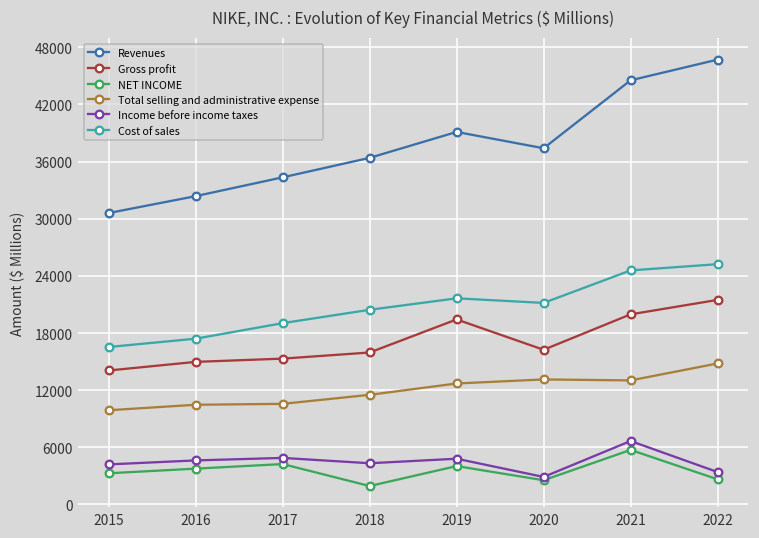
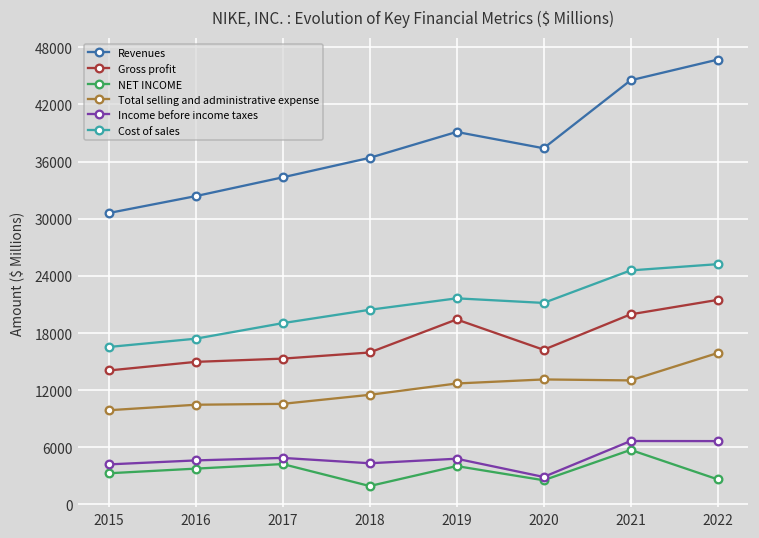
  {
    "Gross profit": {
      "2015": 14000,
      "2016": 15000,
      "2017": 15000,
      "2018": 16000,
      "2019": 19000,
      "2020": 16000,
      "2021": 20000,
      "2022": 21000
    },
    "NET INCOME": {
      "2015": 3000,
      "2016": 4000,
      "2017": 4000,
      "2018": 2000,
      "2019": 4000,
      "2020": 3000,
      "2021": 6000,
      "2022": 3000
    },
    "Total selling and administrative expense": {
      "2015": 10000,
      "2016": 10000,
      "2017": 11000,
      "2018": 12000,
      "2019": 13000,
      "2020": 13000,
      "2021": 13000,
-     "2022": 15000
+     "2022": 16000
    },
    "Income before income taxes": {
      "2015": 4000,
      "2016": 5000,
      "2017": 5000,
      "2018": 4000,
      "2019": 5000,
      "2020": 3000,
      "2021": 7000,
-     "2022": 3000
+     "2022": 7000
    }
  }
